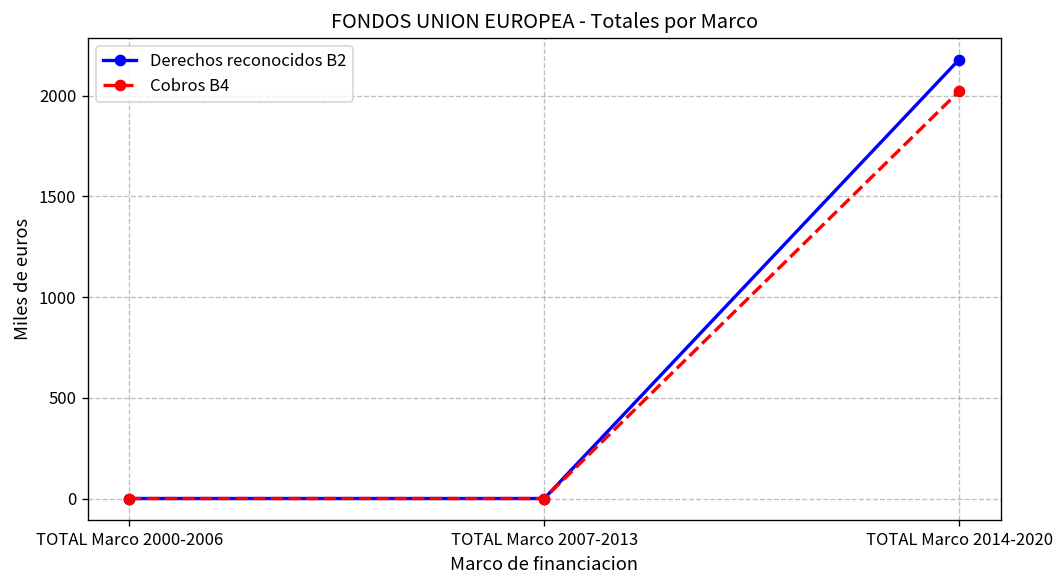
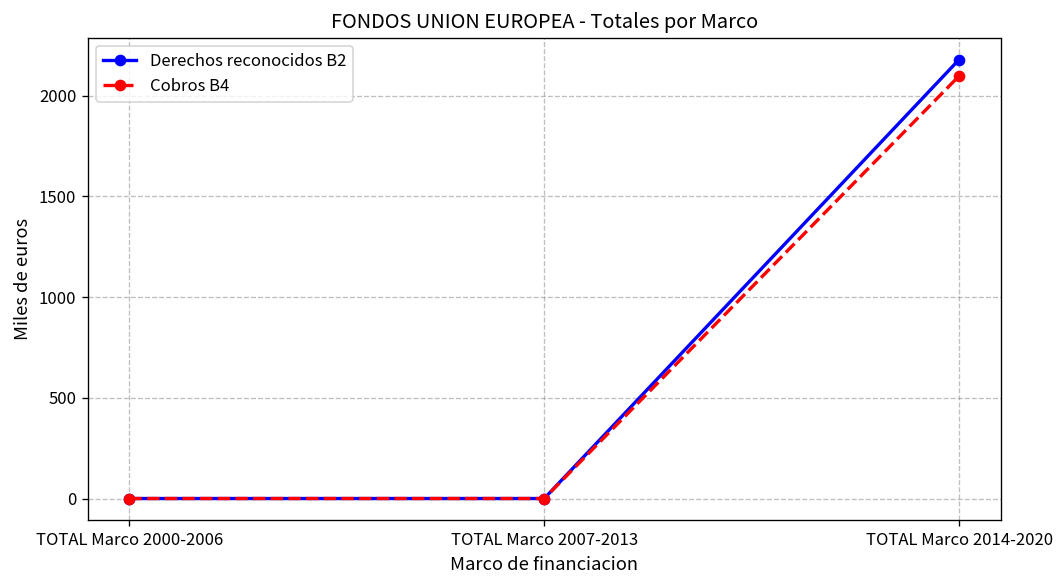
  {
    "Derechos reconocidos B2": {
      "TOTAL Marco 2014-2020": 2180
    },
    "Cobros B4": {
-     "TOTAL Marco 2014-2020": 2020
+     "TOTAL Marco 2014-2020": 2100
    }
  }
